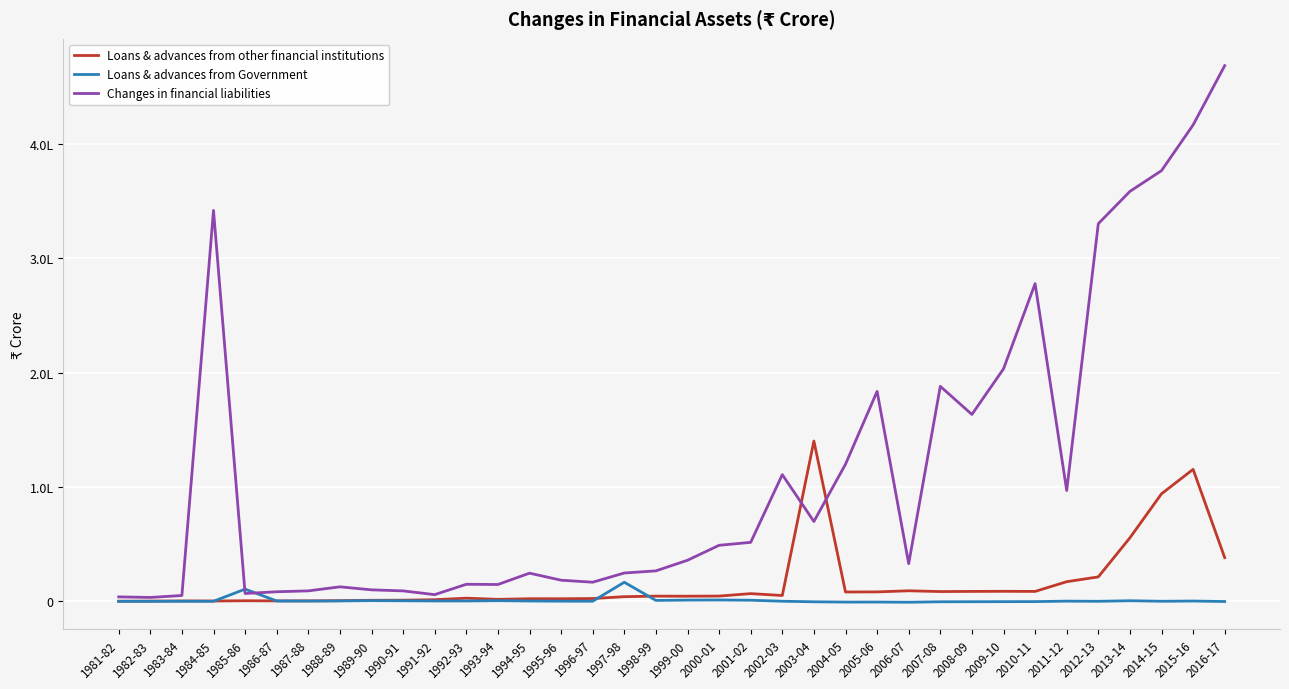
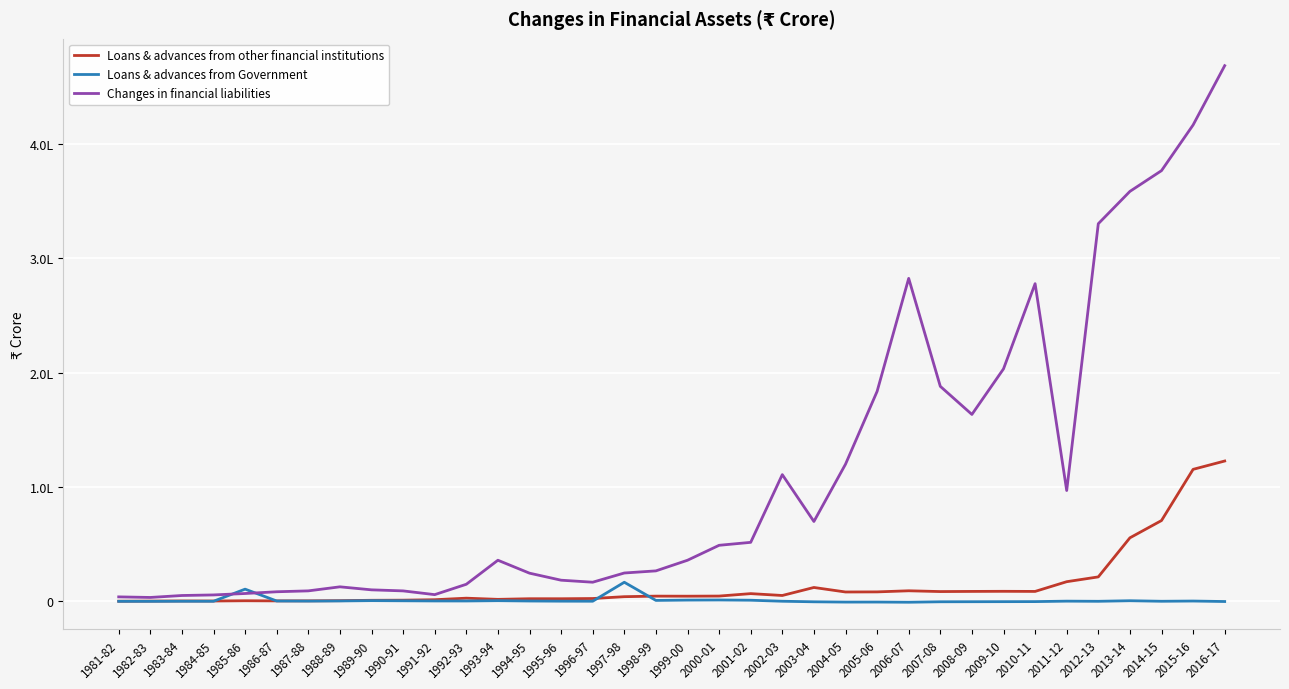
  {
    "Loans & advances from other financial institutions": {
      "1985-86": "0.01L",
      "1992-93": "0.03L",
      "1996-97": "0.03L",
      "1997-98": "0.04L",
      "1998-99": "0.05L",
      "1999-00": "0.05L",
      "2000-01": "0.05L",
      "2001-02": "0.07L",
      "2002-03": "0.05L",
-     "2003-04": "1.40L",
+     "2003-04": "0.12L",
      "2004-05": "0.08L",
      "2005-06": "0.08L",
      "2006-07": "0.09L",
      "2007-08": "0.09L",
      "2008-09": "0.09L",
      "2009-10": "0.09L",
      "2010-11": "0.09L",
      "2011-12": "0.17L",
      "2012-13": "0.22L",
      "2013-14": "0.56L",
-     "2014-15": "0.94L",
+     "2014-15": "0.71L",
      "2015-16": "1.16L",
-     "2016-17": "0.38L"
+     "2016-17": "1.23L"
    },
    "Loans & advances from Government": {
      "1985-86": "0.11L",
      "1992-93": "0.00L",
      "1996-97": "0.00L",
      "1997-98": "0.17L",
      "1998-99": "0.01L",
      "1999-00": "0.01L",
      "2000-01": "0.01L",
      "2001-02": "0.01L",
      "2002-03": "0.00L",
      "2003-04": "0.00L",
      "2004-05": "-0.01L",
      "2005-06": "0.00L",
      "2006-07": "-0.01L",
      "2007-08": "0.00L",
      "2008-09": "0.00L",
      "2009-10": "0.00L",
      "2010-11": "0.00L",
      "2011-12": "0.00L",
      "2012-13": "0.00L",
      "2013-14": "0.01L",
      "2014-15": "0.00L",
      "2015-16": "0.00L",
      "2016-17": "0.00L"
    },
    "Changes in financial liabilities": {
      "1981-82": "0.04L",
      "1982-83": "0.04L",
      "1983-84": "0.05L",
-     "1984-85": "3.42L",
+     "1984-85": "0.06L",
      "1985-86": "0.07L",
      "1986-87": "0.09L",
      "1987-88": "0.09L",
      "1988-89": "0.13L",
      "1989-90": "0.10L",
      "1990-91": "0.09L",
      "1991-92": "0.06L",
      "1992-93": "0.15L",
-     "1993-94": "0.15L",
+     "1993-94": "0.36L",
      "1994-95": "0.25L",
      "1995-96": "0.19L",
      "1996-97": "0.17L",
      "1997-98": "0.25L",
      "1998-99": "0.27L",
      "1999-00": "0.36L",
      "2000-01": "0.49L",
      "2001-02": "0.52L",
      "2002-03": "1.11L",
      "2003-04": "0.70L",
      "2004-05": "1.20L",
      "2005-06": "1.84L",
-     "2006-07": "0.33L",
+     "2006-07": "2.83L",
      "2007-08": "1.88L",
      "2008-09": "1.64L",
      "2009-10": "2.03L",
      "2010-11": "2.78L",
      "2011-12": "0.97L",
      "2012-13": "3.30L",
      "2013-14": "3.59L",
      "2014-15": "3.77L",
      "2015-16": "4.17L",
      "2016-17": "4.69L"
    }
  }
